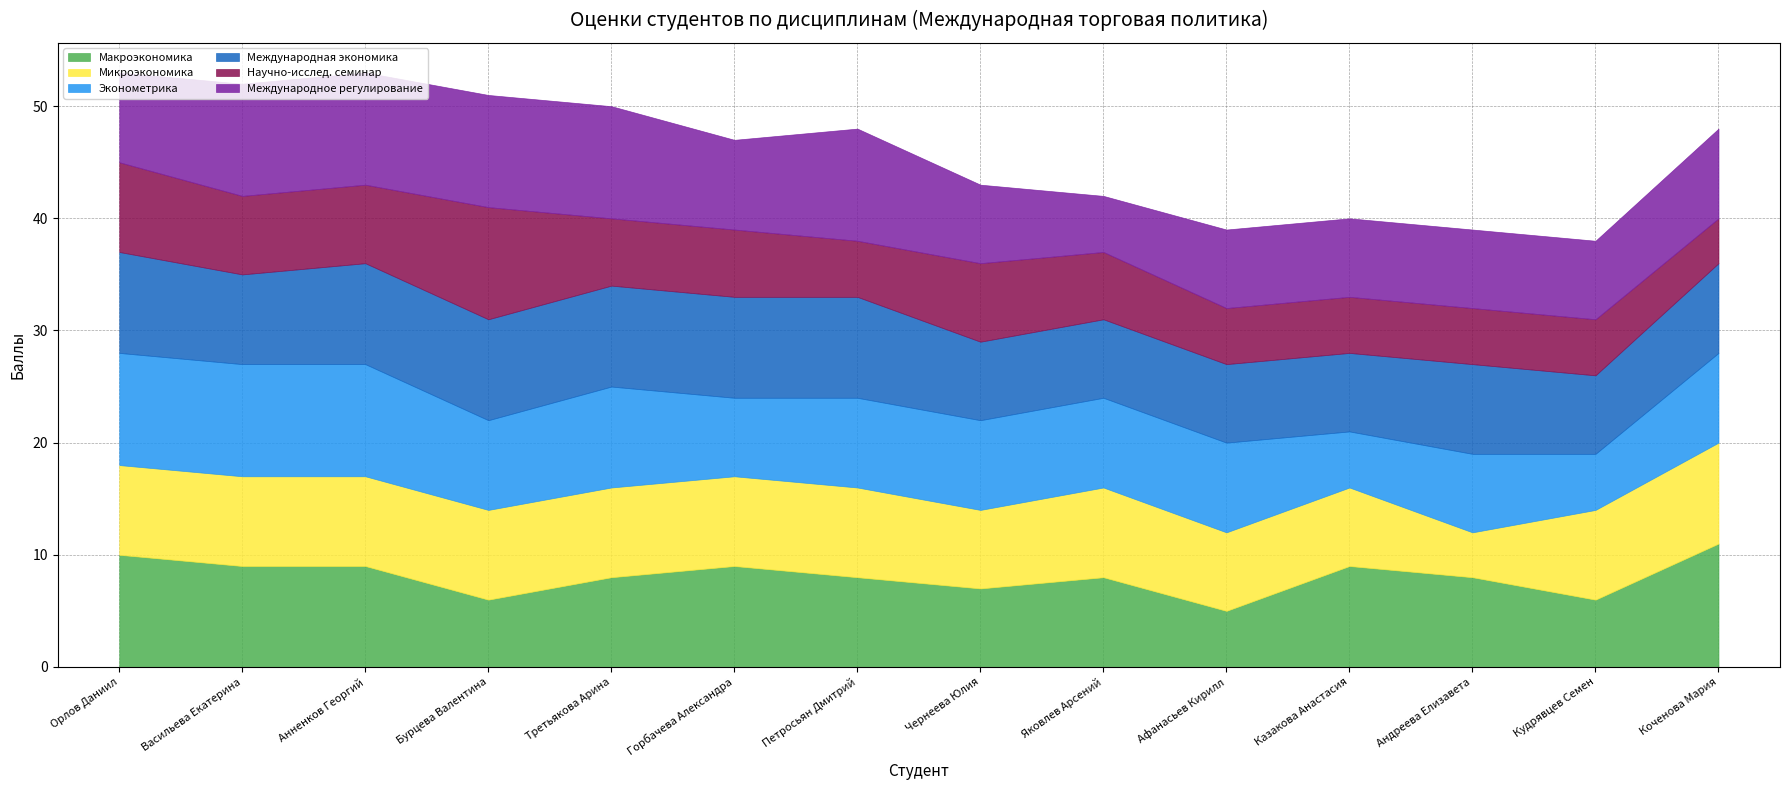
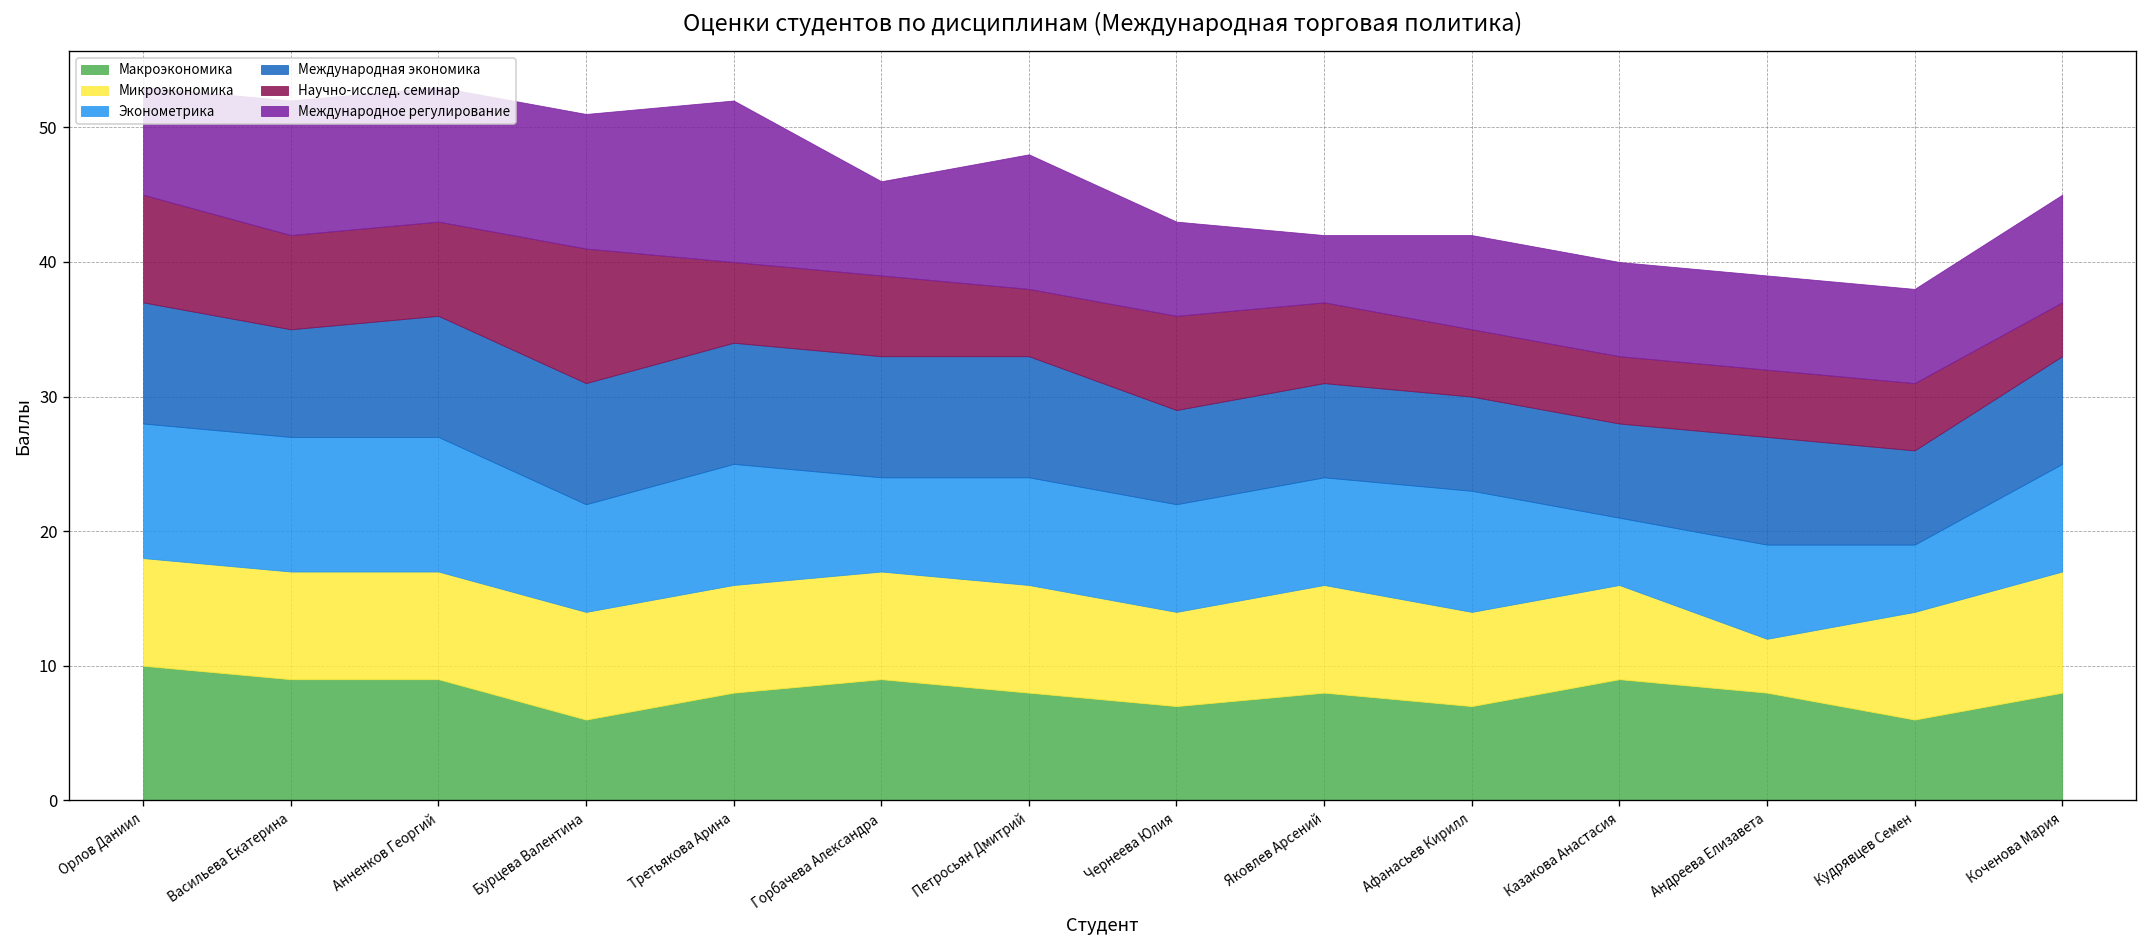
  {
    "Макроэкономика": {
      "Орлов Даниил": 10,
      "Васильева Екатерина": 9,
      "Анненков Георгий": 9,
      "Бурцева Валентина": 6,
      "Третьякова Арина": 8,
      "Горбачева Александра": 9,
      "Петросьян Дмитрий": 8,
      "Чернеева Юлия": 7,
      "Яковлев Арсений": 8,
-     "Афанасьев Кирилл": 5,
+     "Афанасьев Кирилл": 7,
      "Казакова Анастасия": 9,
      "Андреева Елизавета": 8,
      "Кудрявцев Семен": 6,
-     "Коченова Мария": 11
+     "Коченова Мария": 8
    },
    "Микроэкономика": {
      "Орлов Даниил": 8,
      "Васильева Екатерина": 8,
      "Анненков Георгий": 8,
      "Бурцева Валентина": 8,
      "Третьякова Арина": 8,
      "Горбачева Александра": 8,
      "Петросьян Дмитрий": 8,
      "Чернеева Юлия": 7,
      "Яковлев Арсений": 8,
      "Афанасьев Кирилл": 7,
      "Казакова Анастасия": 7,
      "Андреева Елизавета": 4,
      "Кудрявцев Семен": 8,
      "Коченова Мария": 9
    },
    "Эконометрика": {
      "Орлов Даниил": 10,
      "Васильева Екатерина": 10,
      "Анненков Георгий": 10,
      "Бурцева Валентина": 8,
      "Третьякова Арина": 9,
      "Горбачева Александра": 7,
      "Петросьян Дмитрий": 8,
      "Чернеева Юлия": 8,
      "Яковлев Арсений": 8,
-     "Афанасьев Кирилл": 8,
+     "Афанасьев Кирилл": 9,
      "Казакова Анастасия": 5,
      "Андреева Елизавета": 7,
      "Кудрявцев Семен": 5,
      "Коченова Мария": 8
    },
    "Международная экономика": {
      "Орлов Даниил": 9,
      "Васильева Екатерина": 8,
      "Анненков Георгий": 9,
      "Бурцева Валентина": 9,
      "Третьякова Арина": 9,
      "Горбачева Александра": 9,
      "Петросьян Дмитрий": 9,
      "Чернеева Юлия": 7,
      "Яковлев Арсений": 7,
      "Афанасьев Кирилл": 7,
      "Казакова Анастасия": 7,
      "Андреева Елизавета": 8,
      "Кудрявцев Семен": 7,
      "Коченова Мария": 8
    },
    "Научно-исслед. семинар": {
      "Орлов Даниил": 8,
      "Васильева Екатерина": 7,
      "Анненков Георгий": 7,
      "Бурцева Валентина": 10,
      "Третьякова Арина": 6,
      "Горбачева Александра": 6,
      "Петросьян Дмитрий": 5,
      "Чернеева Юлия": 7,
      "Яковлев Арсений": 6,
      "Афанасьев Кирилл": 5,
      "Казакова Анастасия": 5,
      "Андреева Елизавета": 5,
      "Кудрявцев Семен": 5,
      "Коченова Мария": 4
    },
    "Международное регулирование": {
      "Бурцева Валентина": 10,
-     "Третьякова Арина": 10,
-     "Горбачева Александра": 8,
+     "Третьякова Арина": 12,
+     "Горбачева Александра": 7,
      "Петросьян Дмитрий": 10,
      "Чернеева Юлия": 7,
      "Яковлев Арсений": 5,
      "Афанасьев Кирилл": 7,
      "Казакова Анастасия": 7,
      "Андреева Елизавета": 7,
      "Кудрявцев Семен": 7,
      "Коченова Мария": 8
    }
  }
